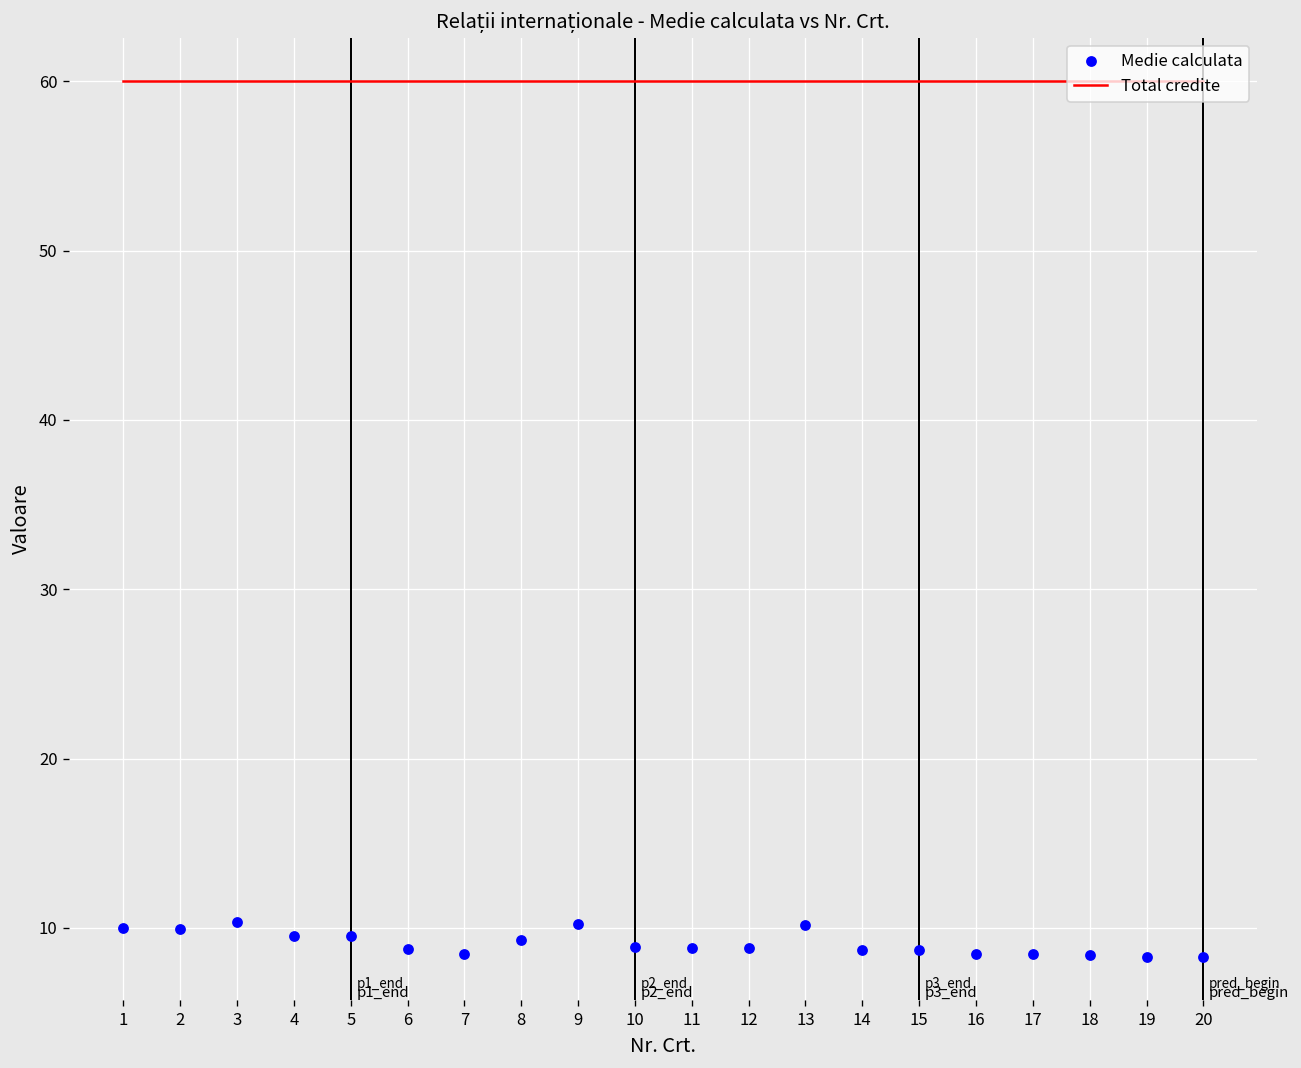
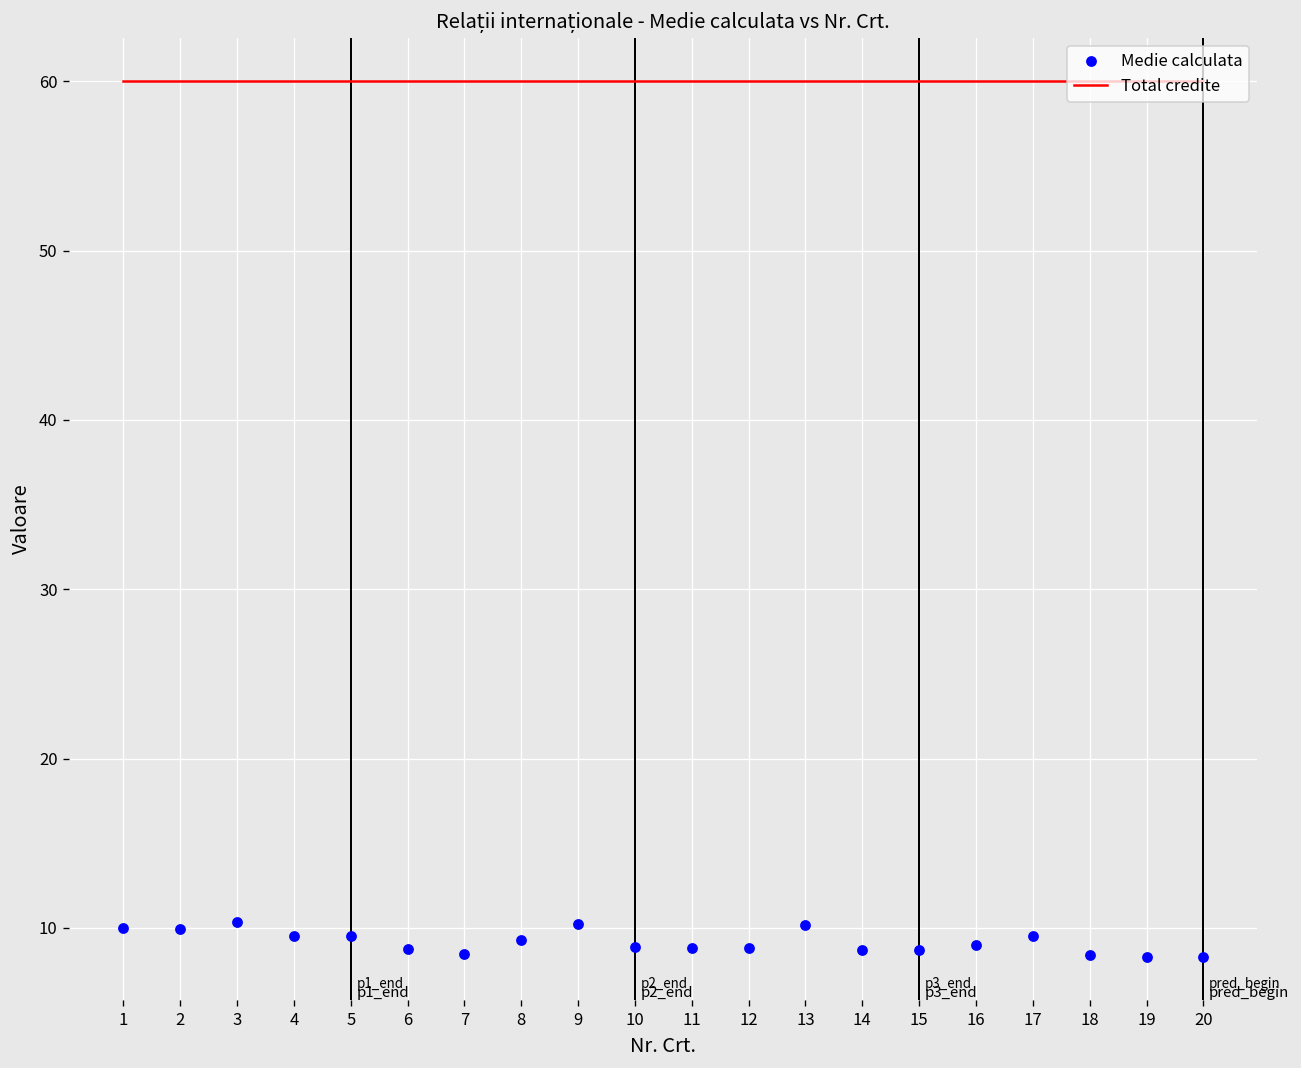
  {
    "Total credite": {
      "1": 60.0,
      "2": 60.0,
      "3": 60.0,
      "4": 60.0,
      "5": 60.0,
      "6": 60.0,
      "7": 60.0,
      "8": 60.0,
      "9": 60.0,
      "10": 60.0,
      "11": 60.0,
      "12": 60.0,
      "13": 60.0,
      "14": 60.0,
      "15": 60.0,
      "16": 60.0,
      "17": 60.0
    },
    "Medie calculata": {
-     "16": 8.5,
-     "17": 8.4
+     "16": 9.0,
+     "17": 9.5
    }
  }
